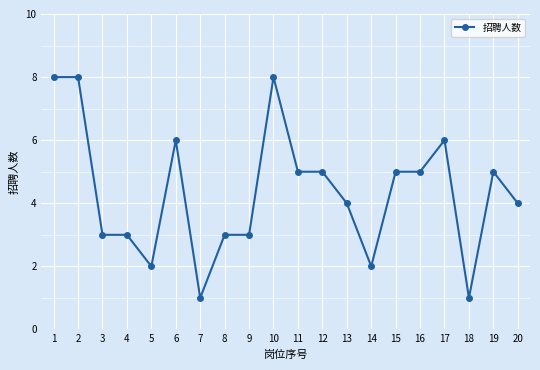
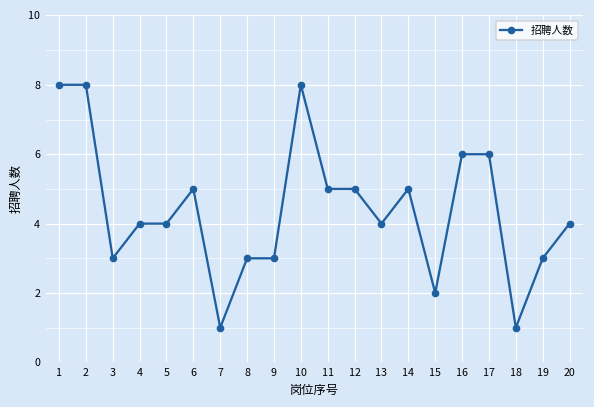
  {
    "1": 8,
    "2": 8,
    "3": 3,
-   "4": 3,
-   "5": 2,
-   "6": 6,
+   "4": 4,
+   "5": 4,
+   "6": 5,
    "7": 1,
    "8": 3,
    "9": 3,
    "10": 8,
    "11": 5,
    "12": 5,
    "13": 4,
-   "14": 2,
-   "15": 5,
-   "16": 5,
+   "14": 5,
+   "15": 2,
+   "16": 6,
    "17": 6,
    "18": 1,
-   "19": 5,
+   "19": 3,
    "20": 4
  }
